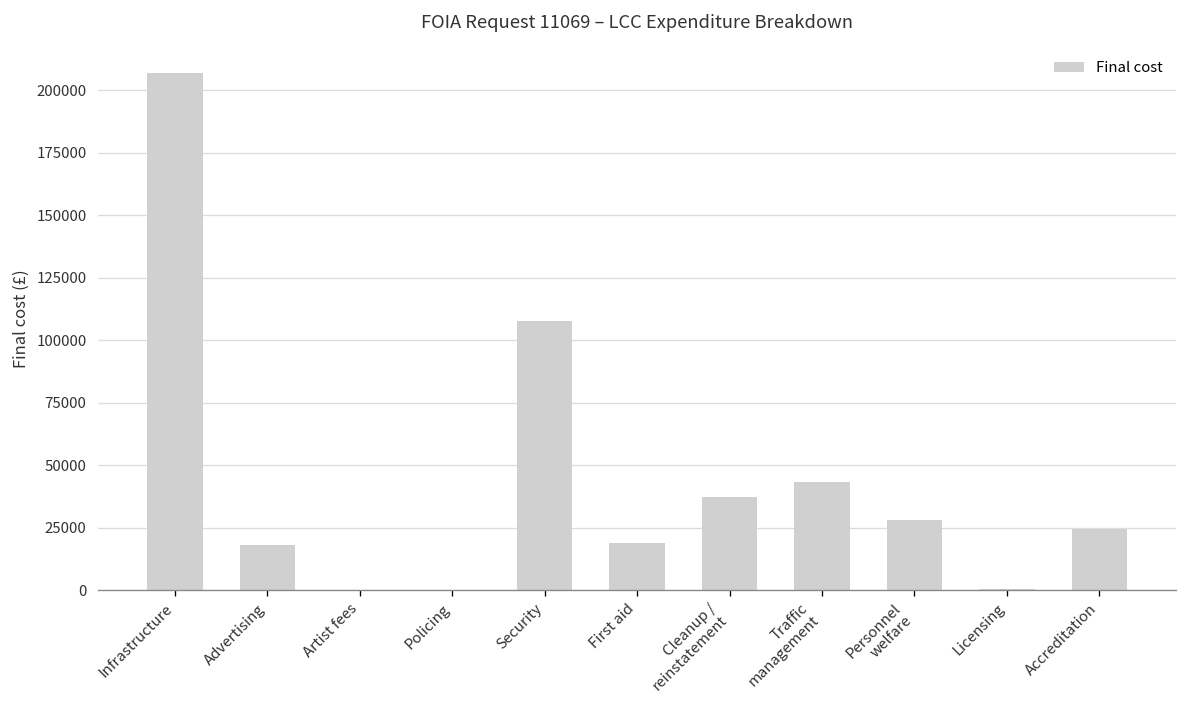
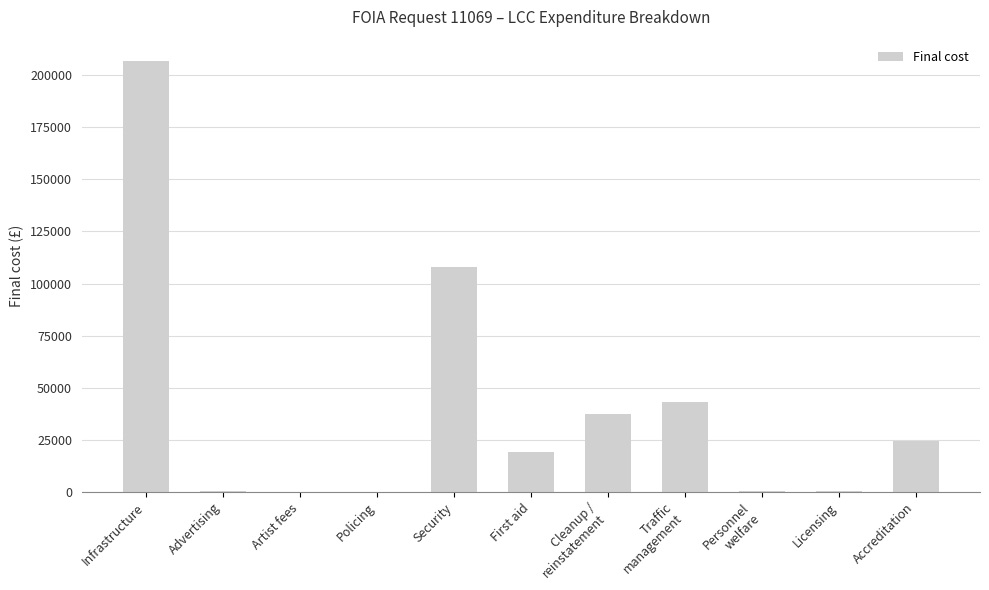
  {
    "Infrastructure": 207000,
-   "Advertising": 18000,
+   "Advertising": 0,
    "Artist fees": 0,
    "Policing": 0,
    "Security": 108000,
    "First aid": 19000,
    "Cleanup / reinstatement": 37000,
    "Traffic management": 43000,
-   "Personnel welfare": 28000,
+   "Personnel welfare": 0,
    "Accreditation": 25000
  }
